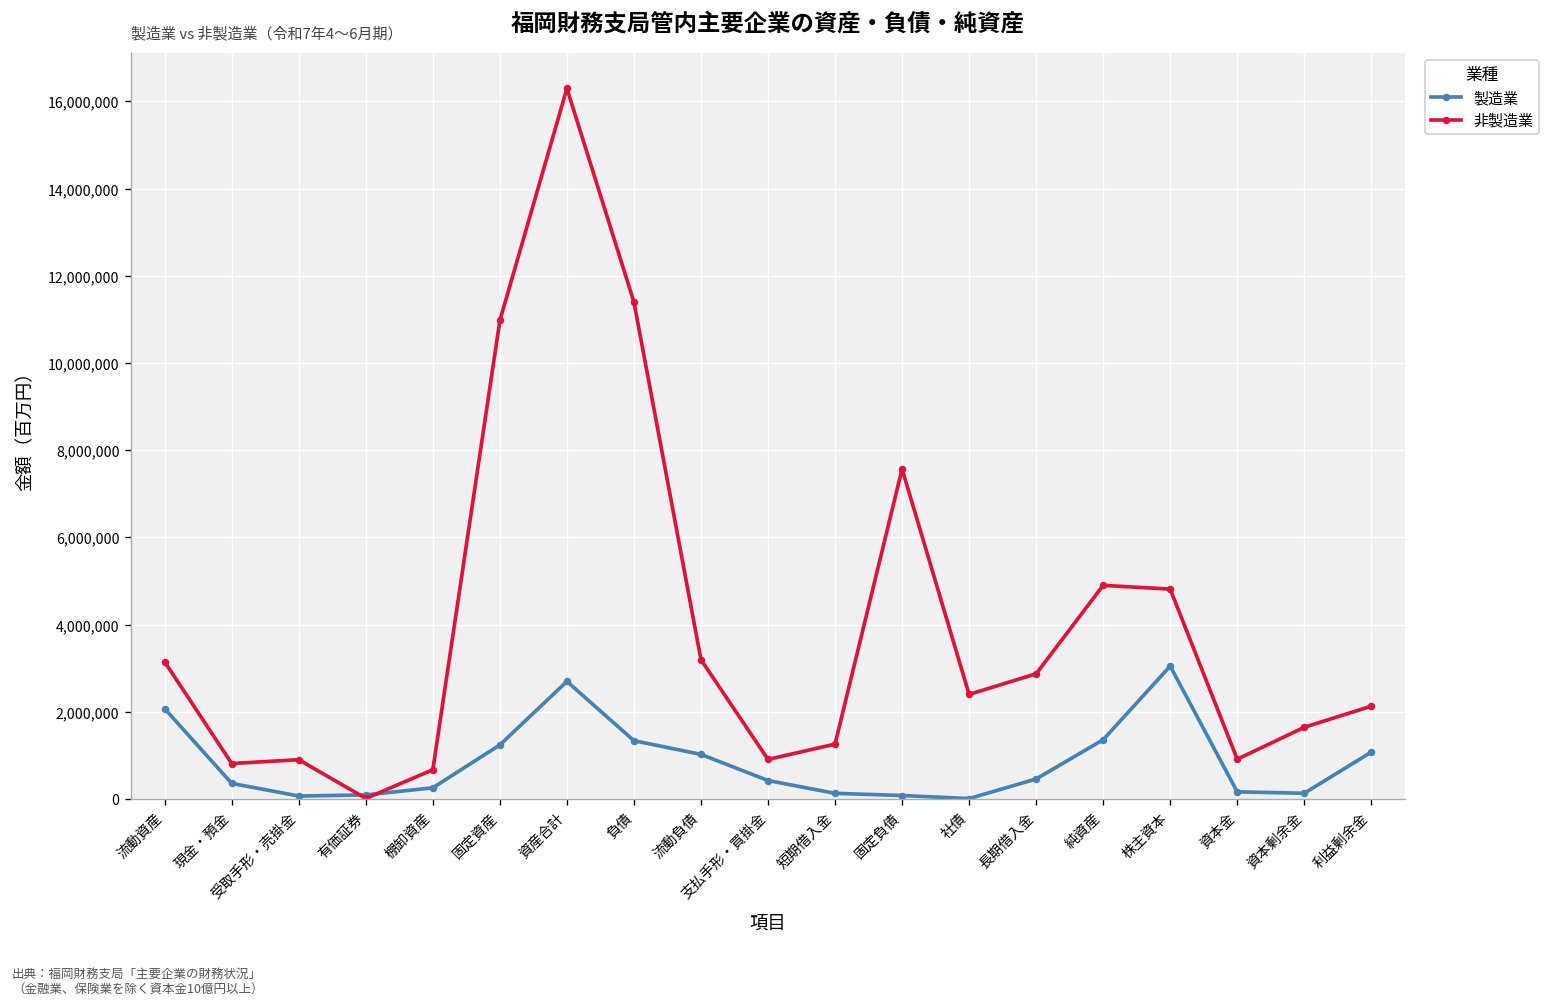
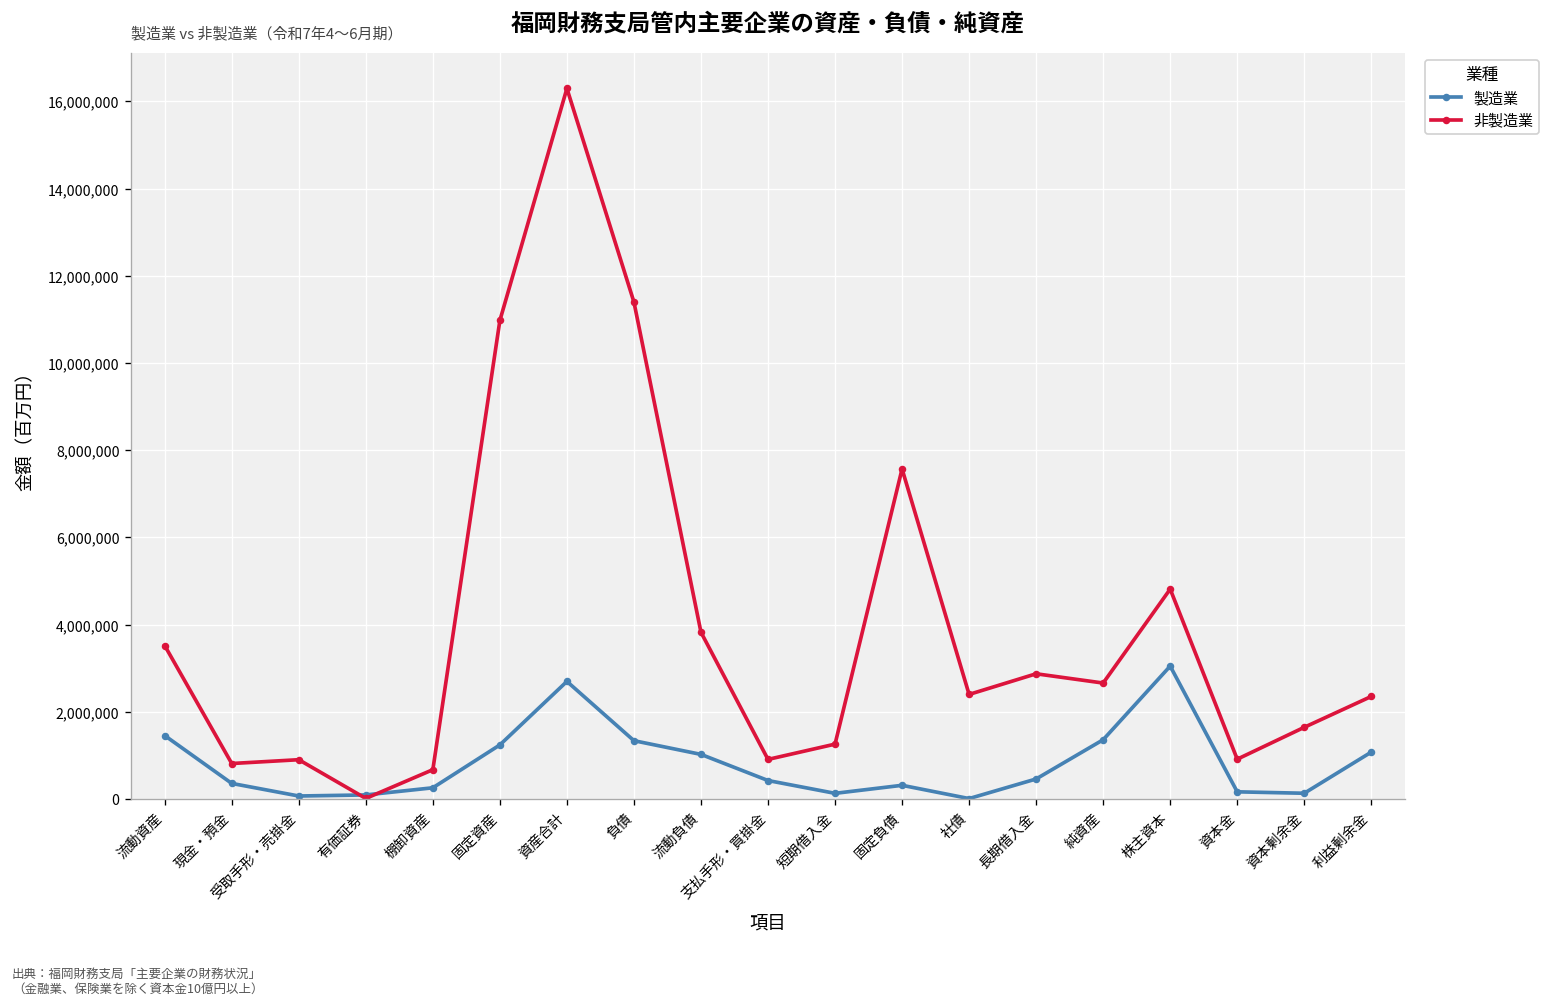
  {
    "製造業": {
-     "流動資産": "2,100,000",
+     "流動資産": "1,500,000",
      "現金・預金": "400,000",
      "受取手形・売掛金": "100,000",
      "有価証券": "100,000",
      "棚卸資産": "300,000",
      "固定資産": "1,200,000",
      "資産合計": "2,700,000",
      "負債": "1,300,000",
      "流動負債": "1,000,000",
      "支払手形・買掛金": "400,000",
      "短期借入金": "100,000",
-     "固定負債": "100,000",
+     "固定負債": "300,000",
      "社債": "0",
      "長期借入金": "500,000",
      "純資産": "1,400,000",
      "株主資本": "3,000,000",
      "資本金": "200,000",
      "資本剰余金": "100,000",
      "利益剰余金": "1,100,000"
    },
    "非製造業": {
-     "流動資産": "3,100,000",
+     "流動資産": "3,500,000",
      "現金・預金": "800,000",
      "受取手形・売掛金": "900,000",
      "有価証券": "0",
      "棚卸資産": "700,000",
      "固定資産": "11,000,000",
      "資産合計": "16,300,000",
      "負債": "11,400,000",
-     "流動負債": "3,200,000",
+     "流動負債": "3,800,000",
      "支払手形・買掛金": "900,000",
      "短期借入金": "1,300,000",
      "固定負債": "7,600,000",
      "社債": "2,400,000",
      "長期借入金": "2,900,000",
-     "純資産": "4,900,000",
+     "純資産": "2,700,000",
      "株主資本": "4,800,000",
      "資本金": "900,000",
      "資本剰余金": "1,600,000",
-     "利益剰余金": "2,100,000"
+     "利益剰余金": "2,400,000"
    }
  }
